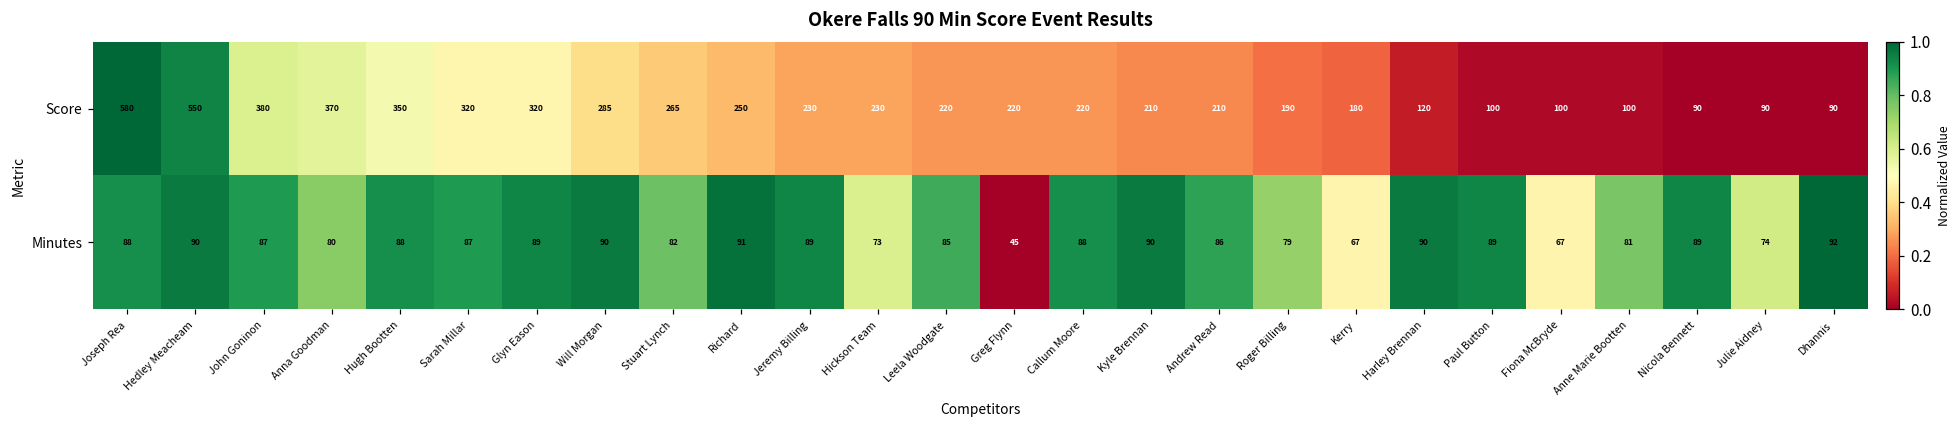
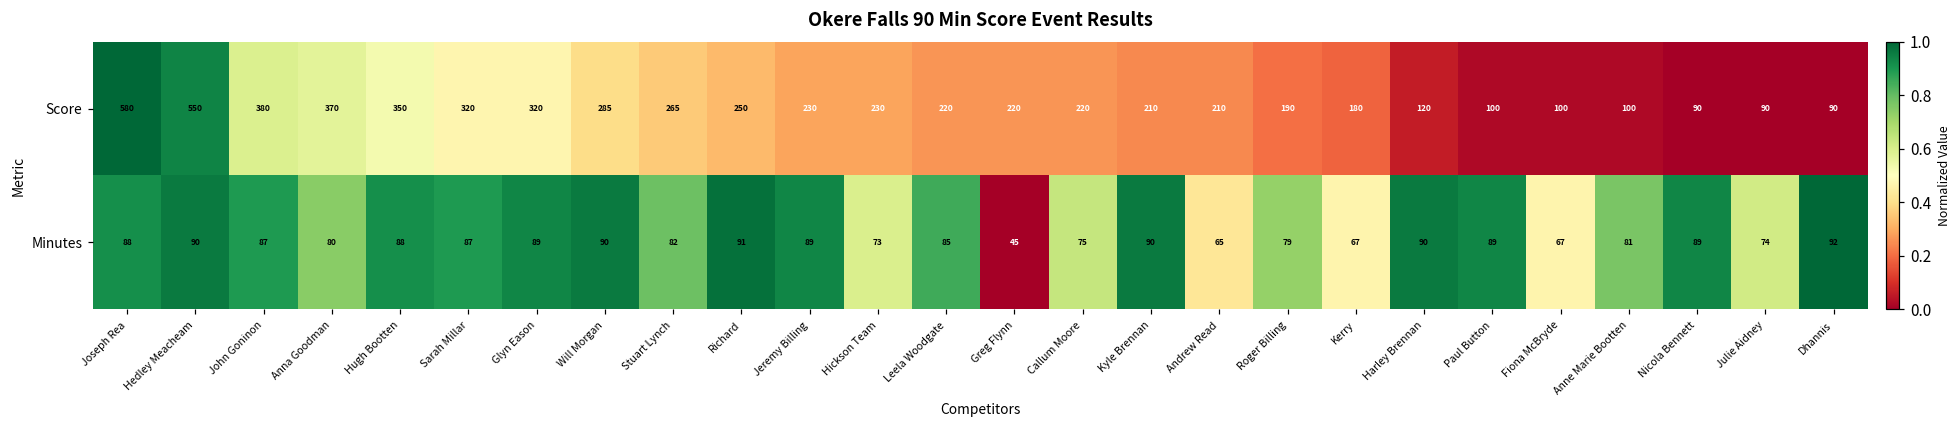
  {
    "Score": {
      "Joseph Rea": 580,
      "Hedley Meacheam": 550,
      "John Goninon": 380,
      "Anna Goodman": 370,
      "Hugh Bootten": 350,
      "Sarah Millar": 320,
      "Glyn Eason": 320,
      "Will Morgan": 285,
      "Stuart Lynch": 265,
      "Richard": 250,
      "Jeremy Billing": 230,
      "Hickson Team": 230,
      "Leela Woodgate": 220,
      "Greg Flynn": 220,
      "Callum Moore": 220,
      "Kyle Brennan": 210,
      "Andrew Read": 210,
      "Roger Billing": 190,
      "Kerry": 180,
      "Harley Brennan": 120,
      "Paul Button": 100,
      "Fiona McBryde": 100,
      "Anne Marie Bootten": 100,
      "Nicola Bennett": 90,
      "Julie Aidney": 90,
      "Dhannis": 90
    },
    "Minutes": {
      "Joseph Rea": 88,
      "Hedley Meacheam": 90,
      "John Goninon": 87,
      "Anna Goodman": 80,
      "Hugh Bootten": 88,
      "Sarah Millar": 87,
      "Glyn Eason": 89,
      "Will Morgan": 90,
      "Stuart Lynch": 82,
      "Richard": 91,
      "Jeremy Billing": 89,
      "Hickson Team": 73,
      "Leela Woodgate": 85,
      "Greg Flynn": 45,
-     "Callum Moore": 88,
+     "Callum Moore": 75,
      "Kyle Brennan": 90,
-     "Andrew Read": 86,
+     "Andrew Read": 65,
      "Roger Billing": 79,
      "Kerry": 67,
      "Harley Brennan": 90,
      "Paul Button": 89,
      "Fiona McBryde": 67,
      "Anne Marie Bootten": 81,
      "Nicola Bennett": 89,
      "Julie Aidney": 74,
      "Dhannis": 92
    }
  }
